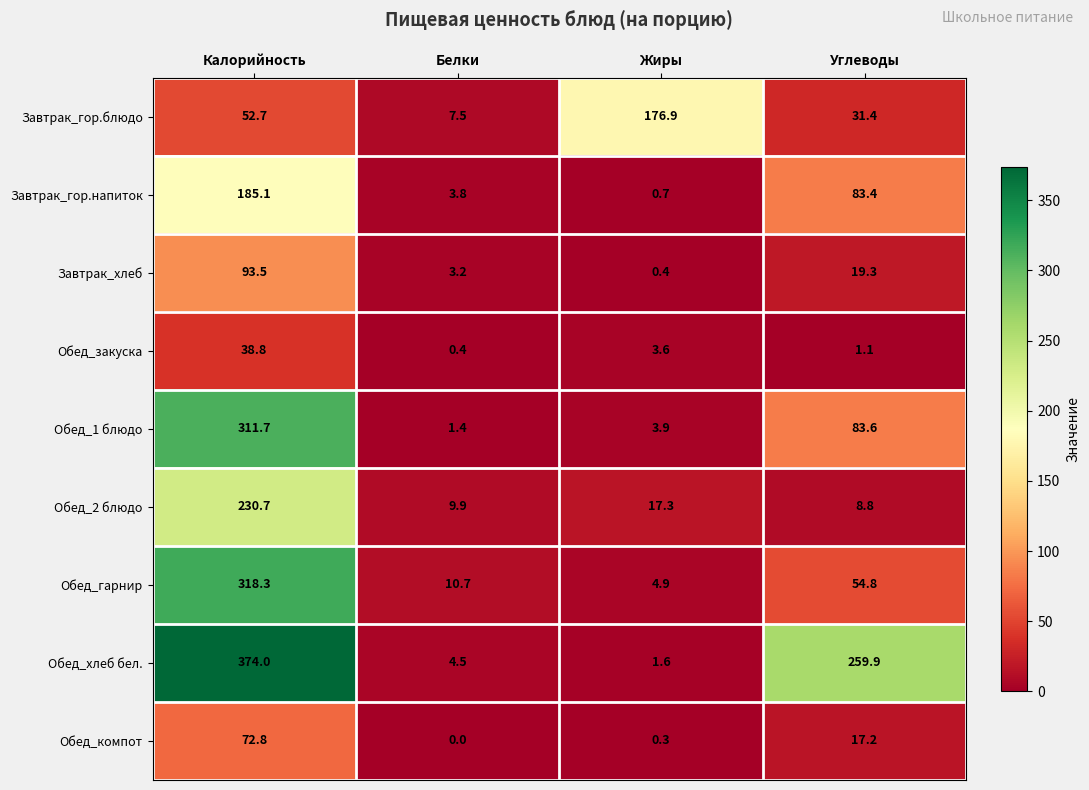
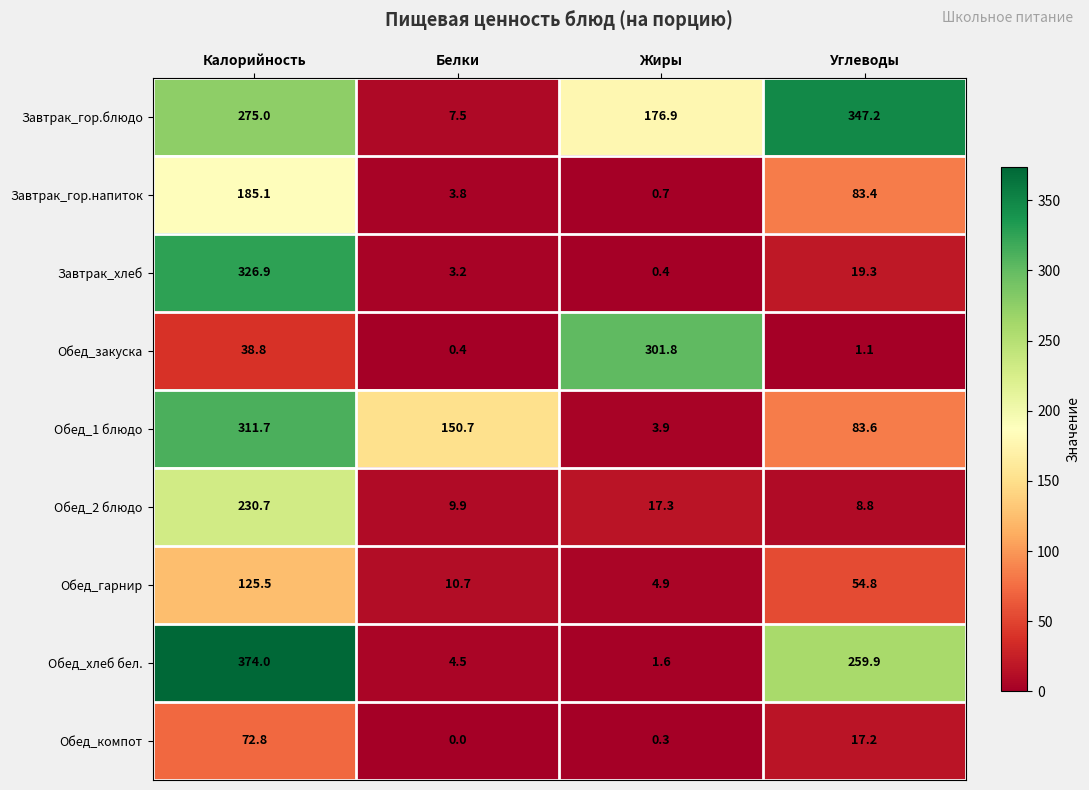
  {
    "Завтрак_гор.блюдо": {
-     "Калорийность": 52.7,
+     "Калорийность": 275.0,
      "Белки": 7.5,
      "Жиры": 176.9,
-     "Углеводы": 31.4
+     "Углеводы": 347.2
    },
    "Завтрак_гор.напиток": {
      "Калорийность": 185.1,
      "Белки": 3.8,
      "Жиры": 0.7,
      "Углеводы": 83.4
    },
    "Завтрак_хлеб": {
-     "Калорийность": 93.5,
+     "Калорийность": 326.9,
      "Белки": 3.2,
      "Жиры": 0.4,
      "Углеводы": 19.3
    },
    "Обед_закуска": {
      "Калорийность": 38.8,
      "Белки": 0.4,
-     "Жиры": 3.6,
+     "Жиры": 301.8,
      "Углеводы": 1.1
    },
    "Обед_1 блюдо": {
      "Калорийность": 311.7,
-     "Белки": 1.4,
+     "Белки": 150.7,
      "Жиры": 3.9,
      "Углеводы": 83.6
    },
    "Обед_2 блюдо": {
      "Калорийность": 230.7,
      "Белки": 9.9,
      "Жиры": 17.3,
      "Углеводы": 8.8
    },
    "Обед_гарнир": {
-     "Калорийность": 318.3,
+     "Калорийность": 125.5,
      "Белки": 10.7,
      "Жиры": 4.9,
      "Углеводы": 54.8
    },
    "Обед_хлеб бел.": {
      "Калорийность": 374.0,
      "Белки": 4.5,
      "Жиры": 1.6,
      "Углеводы": 259.9
    },
    "Обед_компот": {
      "Калорийность": 72.8,
      "Белки": 0.0,
      "Жиры": 0.3,
      "Углеводы": 17.2
    }
  }
